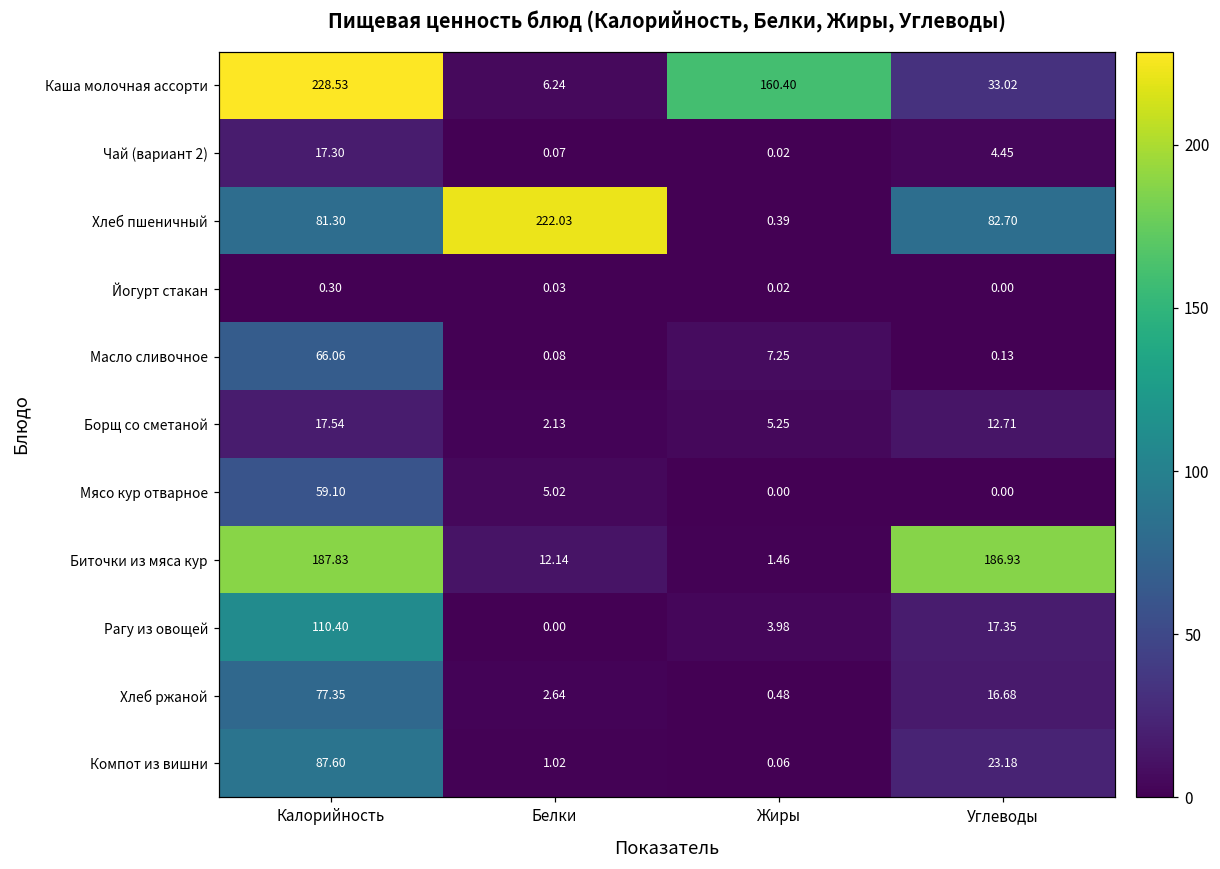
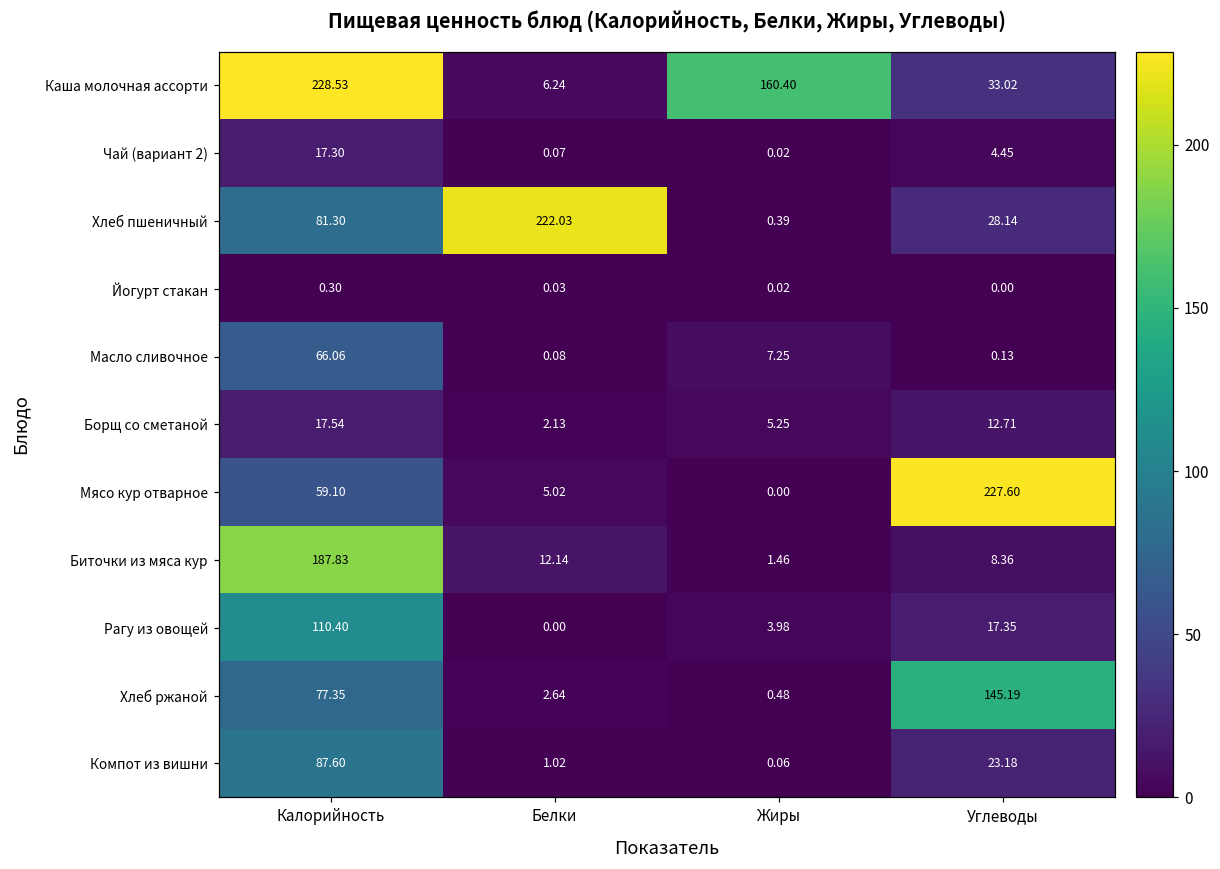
  {
    "Каша молочная ассорти": {
      "Калорийность": 228.53,
      "Белки": 6.24,
      "Жиры": 160.40,
      "Углеводы": 33.02
    },
    "Чай (вариант 2)": {
      "Калорийность": 17.30,
      "Белки": 0.07,
      "Жиры": 0.02,
      "Углеводы": 4.45
    },
    "Хлеб пшеничный": {
      "Калорийность": 81.30,
      "Белки": 222.03,
      "Жиры": 0.39,
-     "Углеводы": 82.70
+     "Углеводы": 28.14
    },
    "Йогурт стакан": {
      "Калорийность": 0.30,
      "Белки": 0.03,
      "Жиры": 0.02,
      "Углеводы": 0.00
    },
    "Масло сливочное": {
      "Калорийность": 66.06,
      "Белки": 0.08,
      "Жиры": 7.25,
      "Углеводы": 0.13
    },
    "Борщ со сметаной": {
      "Калорийность": 17.54,
      "Белки": 2.13,
      "Жиры": 5.25,
      "Углеводы": 12.71
    },
    "Мясо кур отварное": {
      "Калорийность": 59.10,
      "Белки": 5.02,
      "Жиры": 0.00,
-     "Углеводы": 0.00
+     "Углеводы": 227.60
    },
    "Биточки из мяса кур": {
      "Калорийность": 187.83,
      "Белки": 12.14,
      "Жиры": 1.46,
-     "Углеводы": 186.93
+     "Углеводы": 8.36
    },
    "Рагу из овощей": {
      "Калорийность": 110.40,
      "Белки": 0.00,
      "Жиры": 3.98,
      "Углеводы": 17.35
    },
    "Хлеб ржаной": {
      "Калорийность": 77.35,
      "Белки": 2.64,
      "Жиры": 0.48,
-     "Углеводы": 16.68
+     "Углеводы": 145.19
    },
    "Компот из вишни": {
      "Калорийность": 87.60,
      "Белки": 1.02,
      "Жиры": 0.06,
      "Углеводы": 23.18
    }
  }
